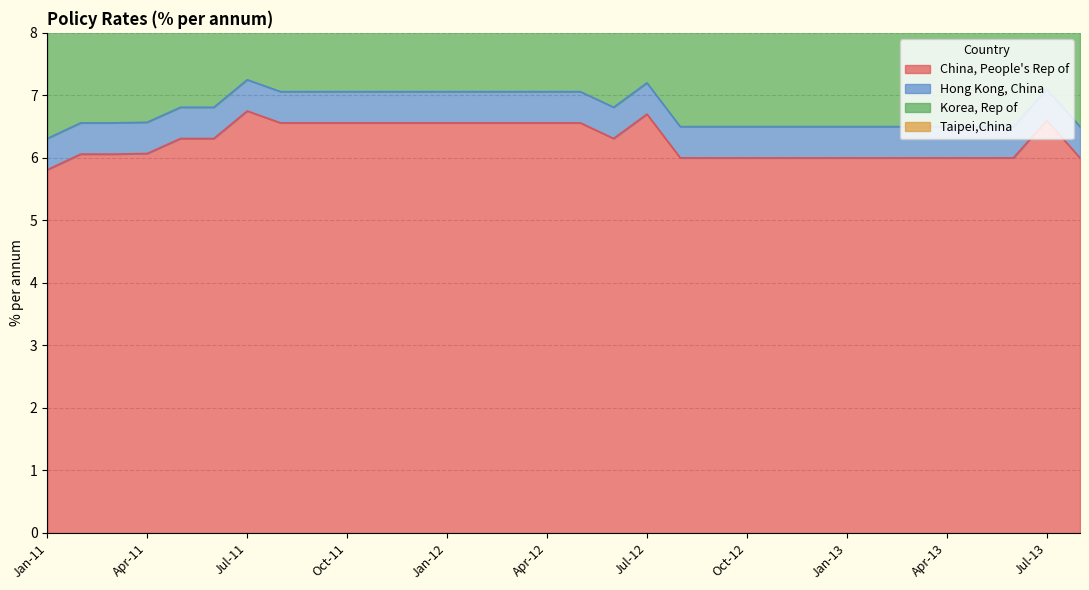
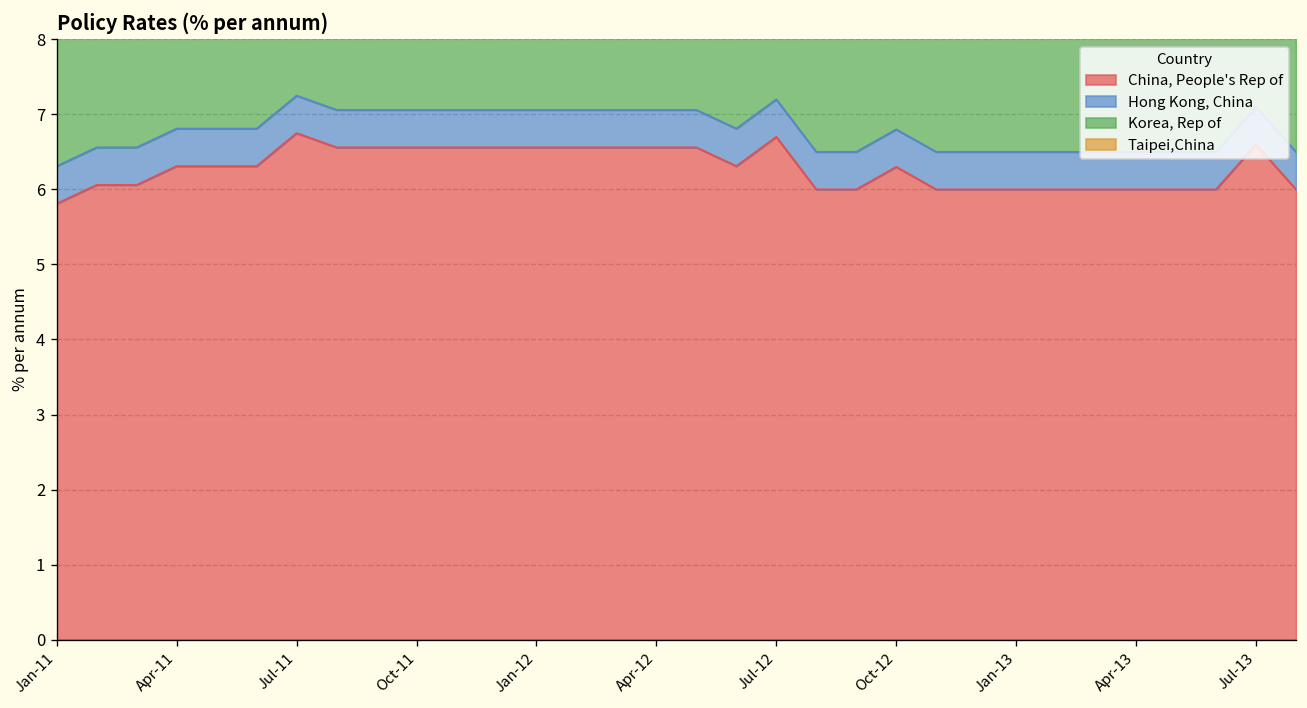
  {
    "China, People's Rep of": {
      "Jan-11": 5.8,
-     "Apr-11": 6.1,
+     "Apr-11": 6.3,
      "Jul-11": 6.8,
      "Oct-11": 6.6,
      "Jan-12": 6.6,
      "Apr-12": 6.6,
      "Jul-12": 6.7,
-     "Oct-12": 6.0,
+     "Oct-12": 6.3,
      "Jan-13": 6.0,
      "Apr-13": 6.0
    },
    "Hong Kong, China": {
      "Jan-11": 0.5,
      "Apr-11": 0.5,
      "Jul-11": 0.5,
      "Oct-11": 0.5,
      "Jan-12": 0.5,
      "Apr-12": 0.5,
      "Jul-12": 0.5,
      "Oct-12": 0.5,
      "Jan-13": 0.5
    }
  }
